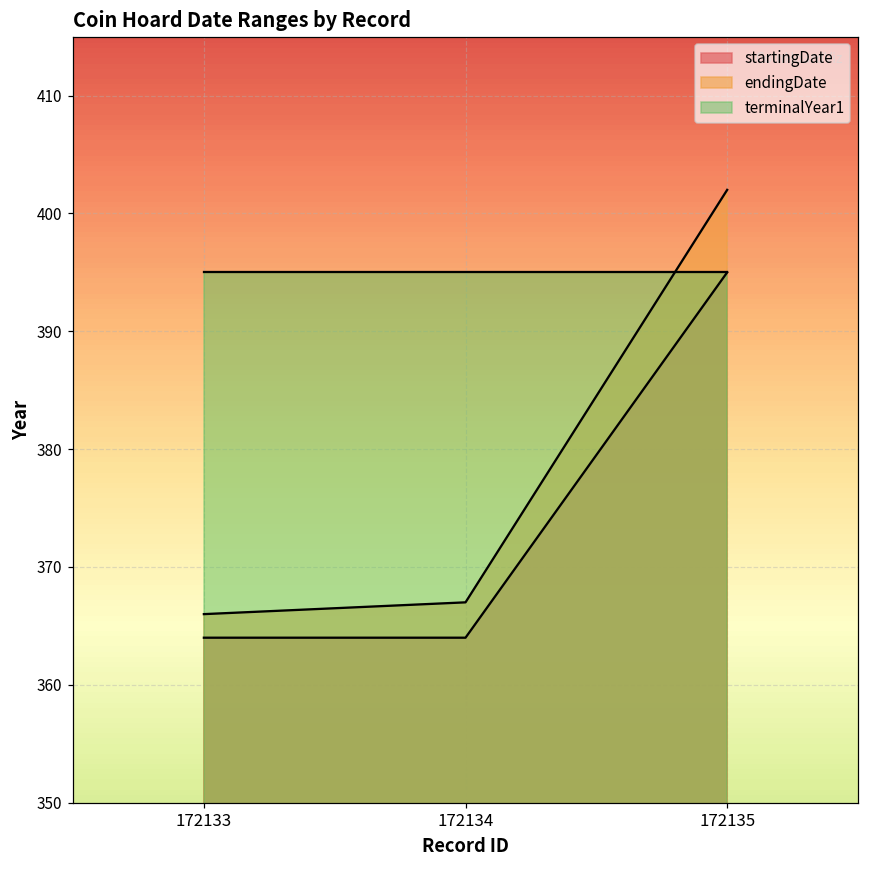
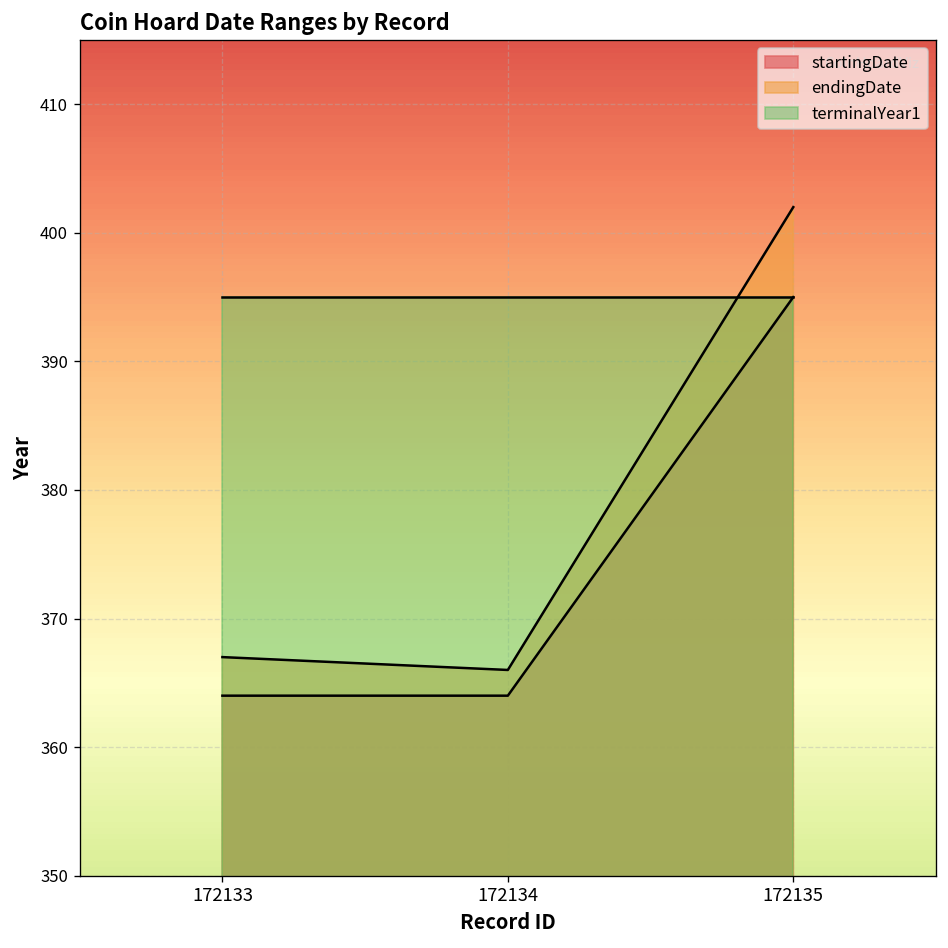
  {
    "startingDate": {
      "172133": 364,
      "172134": 364
    },
    "endingDate": {
-     "172133": 366,
-     "172134": 367,
+     "172133": 367,
+     "172134": 366,
      "172135": 402
    },
    "terminalYear1": {
      "172133": 395,
      "172134": 395
    }
  }
